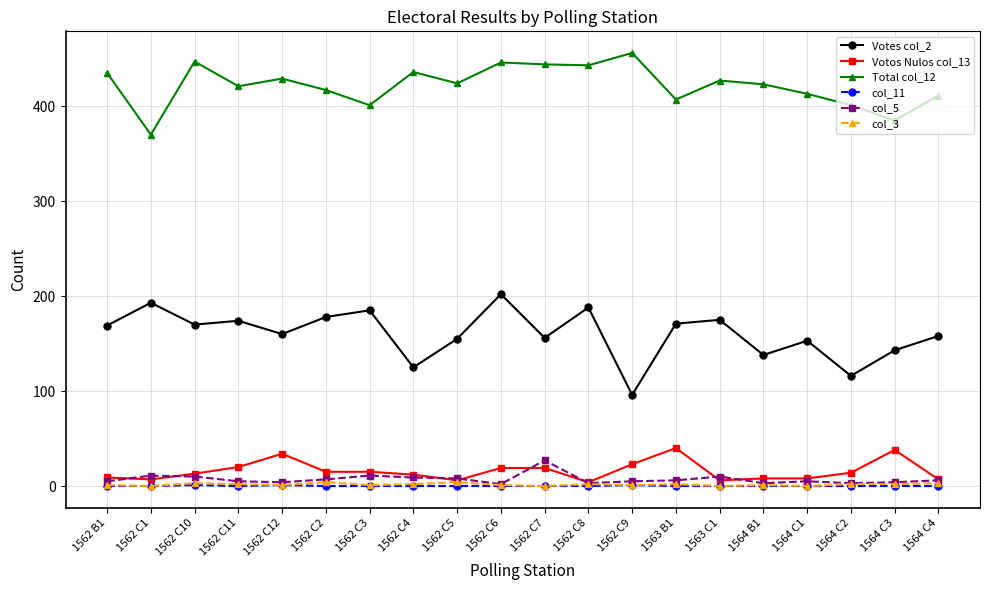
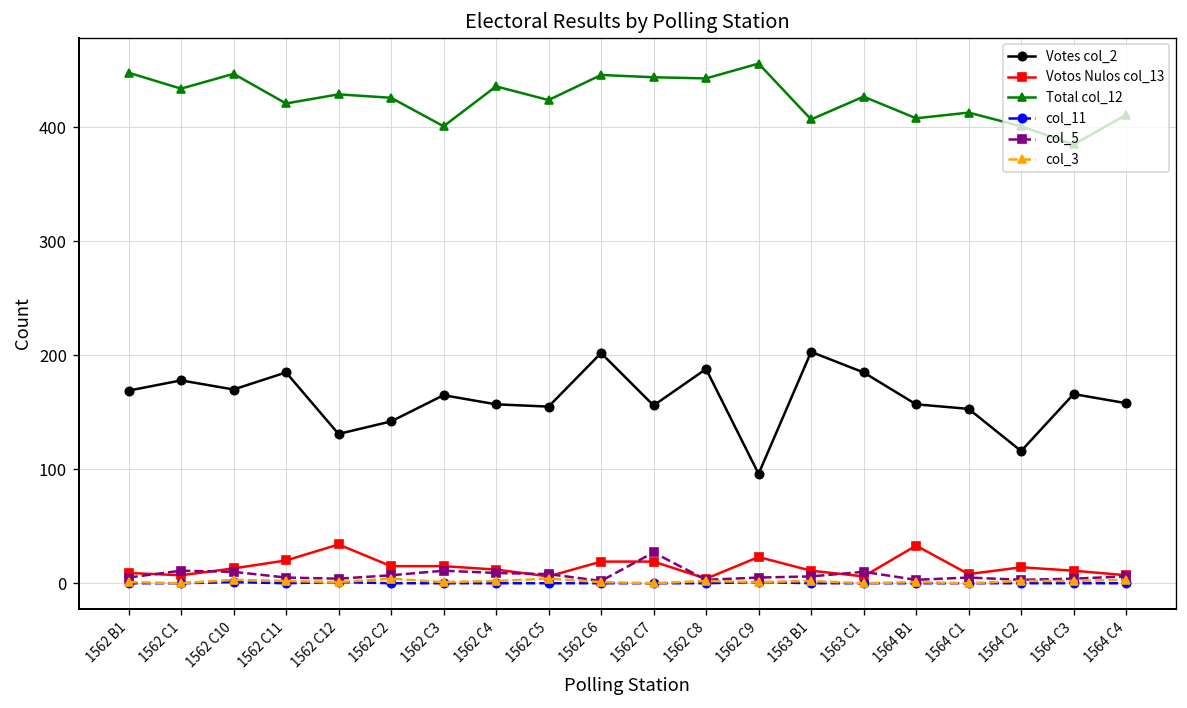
  {
    "Votes col_2": {
      "1562 B1": 170,
-     "1562 C1": 190,
+     "1562 C1": 180,
      "1562 C10": 170,
-     "1562 C11": 170,
-     "1562 C12": 160,
-     "1562 C2": 180,
-     "1562 C3": 190,
-     "1562 C4": 130,
+     "1562 C11": 190,
+     "1562 C12": 130,
+     "1562 C2": 140,
+     "1562 C3": 170,
+     "1562 C4": 160,
      "1562 C5": 160,
      "1562 C6": 200,
      "1562 C7": 160,
      "1562 C8": 190,
      "1562 C9": 100,
-     "1563 B1": 170,
-     "1563 C1": 180,
-     "1564 B1": 140,
+     "1563 B1": 200,
+     "1563 C1": 190,
+     "1564 B1": 160,
      "1564 C1": 150,
      "1564 C2": 120,
-     "1564 C3": 140,
+     "1564 C3": 170,
      "1564 C4": 160
    },
    "Votos Nulos col_13": {
      "1562 B1": 10,
      "1562 C1": 10,
      "1562 C10": 10,
      "1562 C11": 20,
      "1562 C12": 30,
      "1562 C2": 20,
      "1562 C3": 20,
      "1562 C4": 10,
      "1562 C6": 20,
      "1562 C7": 20,
      "1562 C9": 20,
-     "1563 B1": 40,
+     "1563 B1": 10,
      "1563 C1": 10,
-     "1564 B1": 10,
+     "1564 B1": 30,
      "1564 C1": 10,
      "1564 C2": 10,
-     "1564 C3": 40
+     "1564 C3": 10
    },
    "Total col_12": {
-     "1562 B1": 440,
-     "1562 C1": 370,
+     "1562 B1": 450,
+     "1562 C1": 430,
      "1562 C10": 450,
      "1562 C11": 420,
      "1562 C12": 430,
-     "1562 C2": 420,
+     "1562 C2": 430,
      "1562 C3": 400,
      "1562 C4": 440,
      "1562 C5": 420,
      "1562 C6": 450,
      "1562 C7": 440,
      "1562 C8": 440,
      "1562 C9": 460,
      "1563 B1": 410,
      "1563 C1": 430,
-     "1564 B1": 420,
+     "1564 B1": 410,
      "1564 C1": 410
    },
    "col_11": {
      "1562 C2": 0,
      "1562 C5": 0,
      "1564 C4": 0
    },
    "col_5": {
      "1562 B1": 10,
      "1562 C1": 10,
      "1562 C10": 10,
      "1562 C11": 10,
      "1562 C12": 0,
      "1562 C2": 10,
      "1562 C3": 10,
      "1562 C4": 10,
      "1562 C7": 30,
      "1562 C9": 10,
      "1563 B1": 10,
      "1563 C1": 10,
      "1564 C1": 10
    },
    "col_3": {
      "1562 C2": 0,
      "1564 C4": 0
    }
  }
